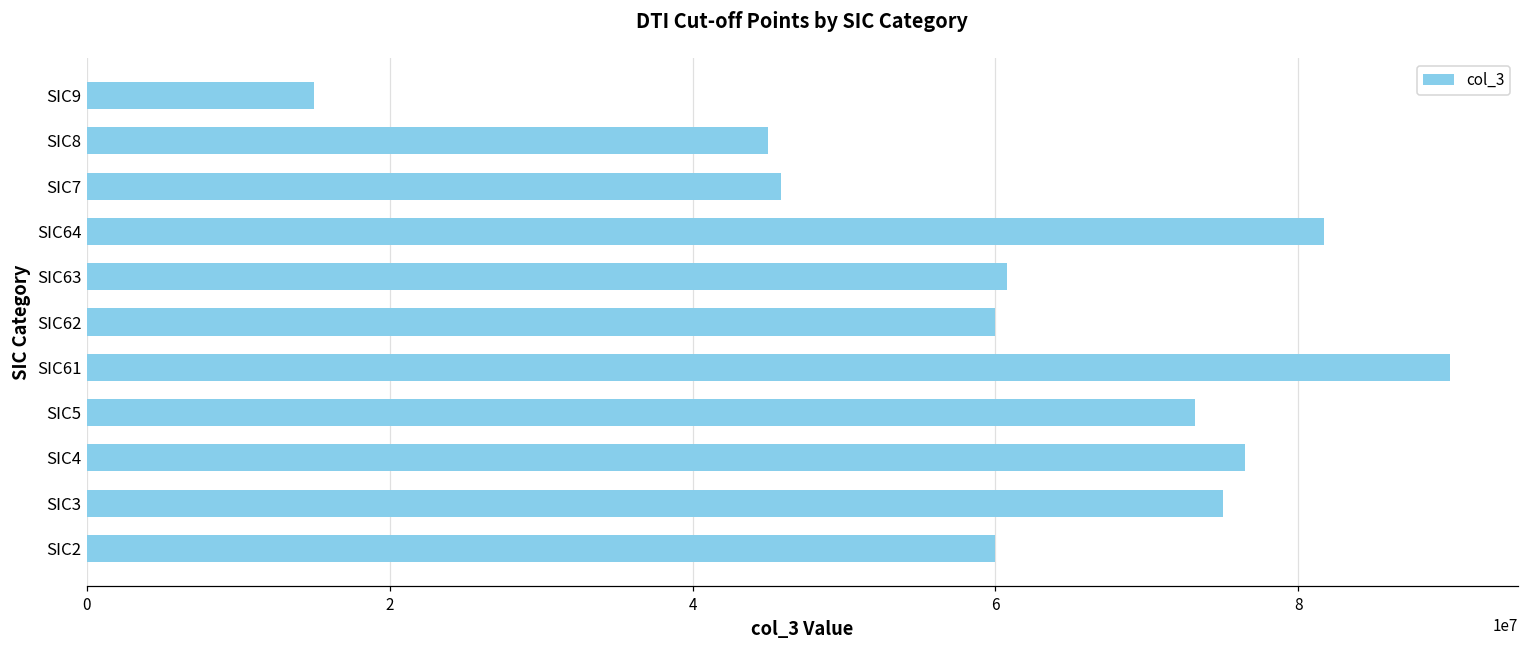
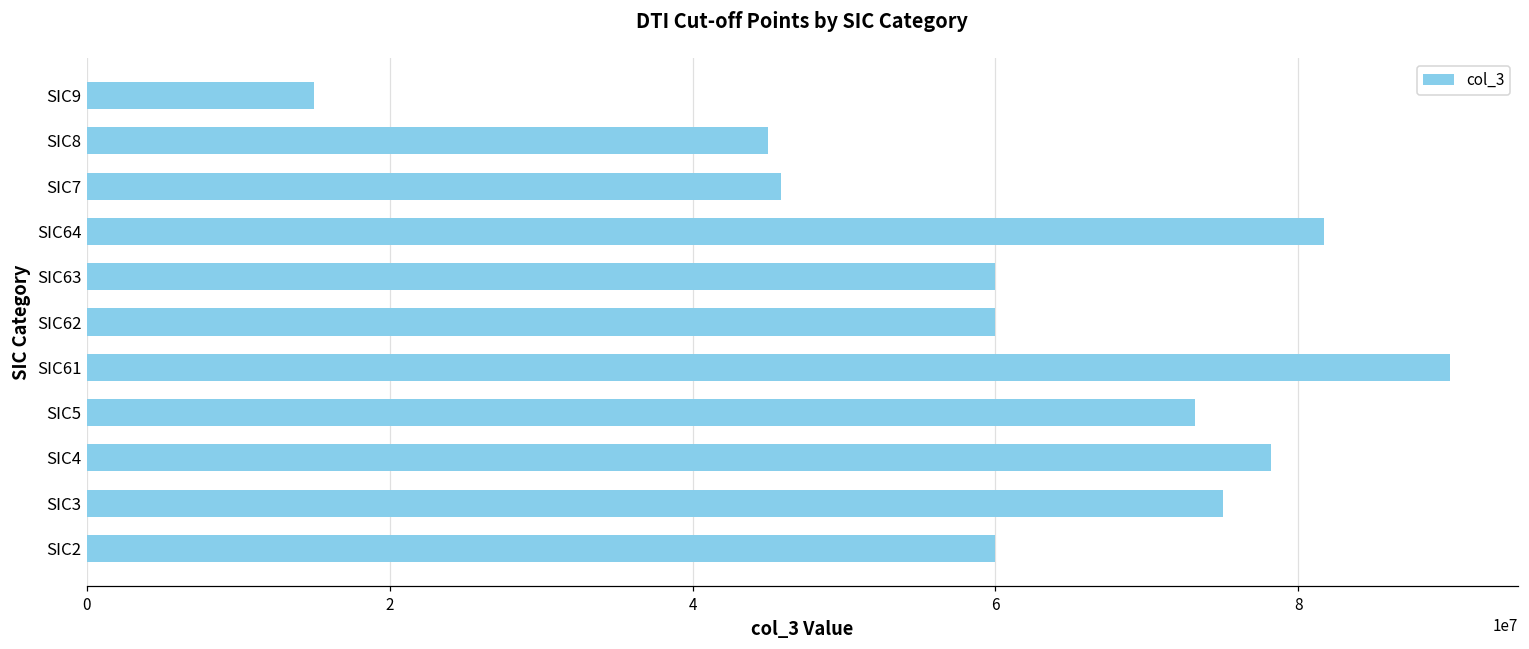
  {
    "SIC9": 15000000,
    "SIC8": 45000000,
    "SIC7": 45800000,
    "SIC64": 81700000,
-   "SIC63": 60800000,
+   "SIC63": 60000000,
    "SIC62": 60000000,
    "SIC61": 90000000,
    "SIC5": 73200000,
-   "SIC4": 76500000,
+   "SIC4": 78200000,
    "SIC3": 75000000,
    "SIC2": 60000000
  }
